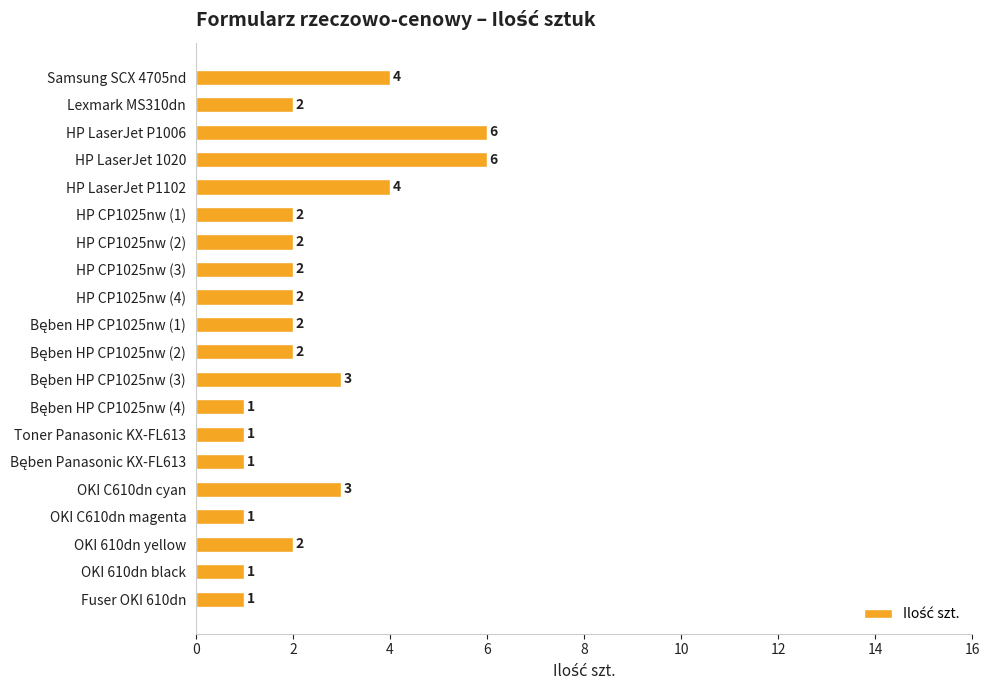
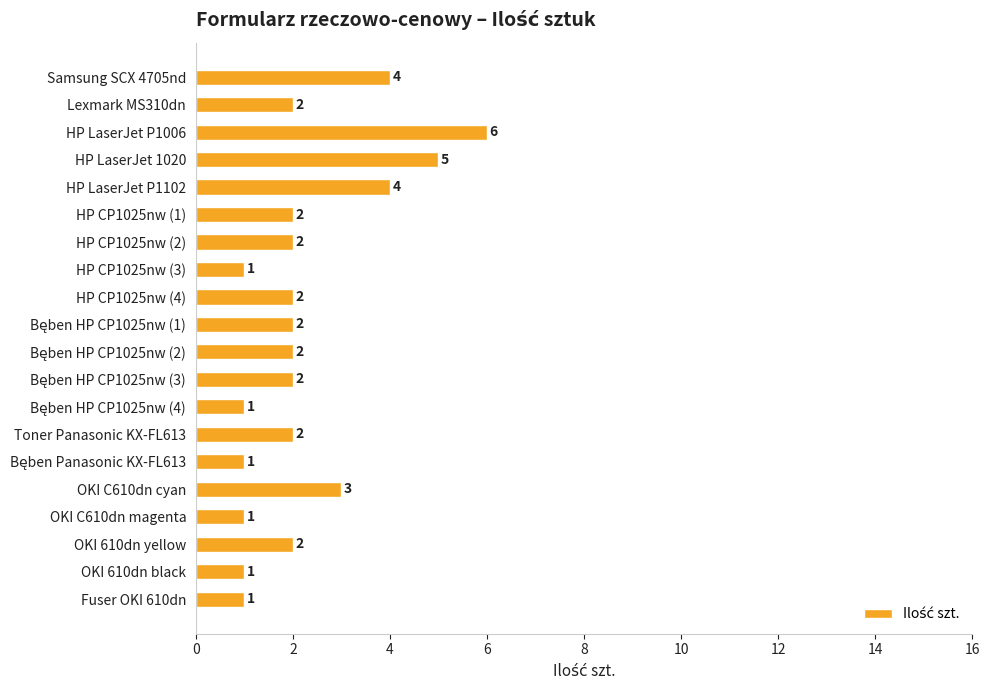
  {
    "Samsung SCX 4705nd": 4,
    "Lexmark MS310dn": 2,
    "HP LaserJet P1006": 6,
-   "HP LaserJet 1020": 6,
+   "HP LaserJet 1020": 5,
    "HP LaserJet P1102": 4,
    "HP CP1025nw (1)": 2,
    "HP CP1025nw (2)": 2,
-   "HP CP1025nw (3)": 2,
+   "HP CP1025nw (3)": 1,
    "HP CP1025nw (4)": 2,
    "Bęben HP CP1025nw (1)": 2,
    "Bęben HP CP1025nw (2)": 2,
-   "Bęben HP CP1025nw (3)": 3,
+   "Bęben HP CP1025nw (3)": 2,
    "Bęben HP CP1025nw (4)": 1,
-   "Toner Panasonic KX-FL613": 1,
+   "Toner Panasonic KX-FL613": 2,
    "Bęben Panasonic KX-FL613": 1,
    "OKI C610dn cyan": 3,
    "OKI C610dn magenta": 1,
    "OKI 610dn yellow": 2,
    "OKI 610dn black": 1,
    "Fuser OKI 610dn": 1
  }
